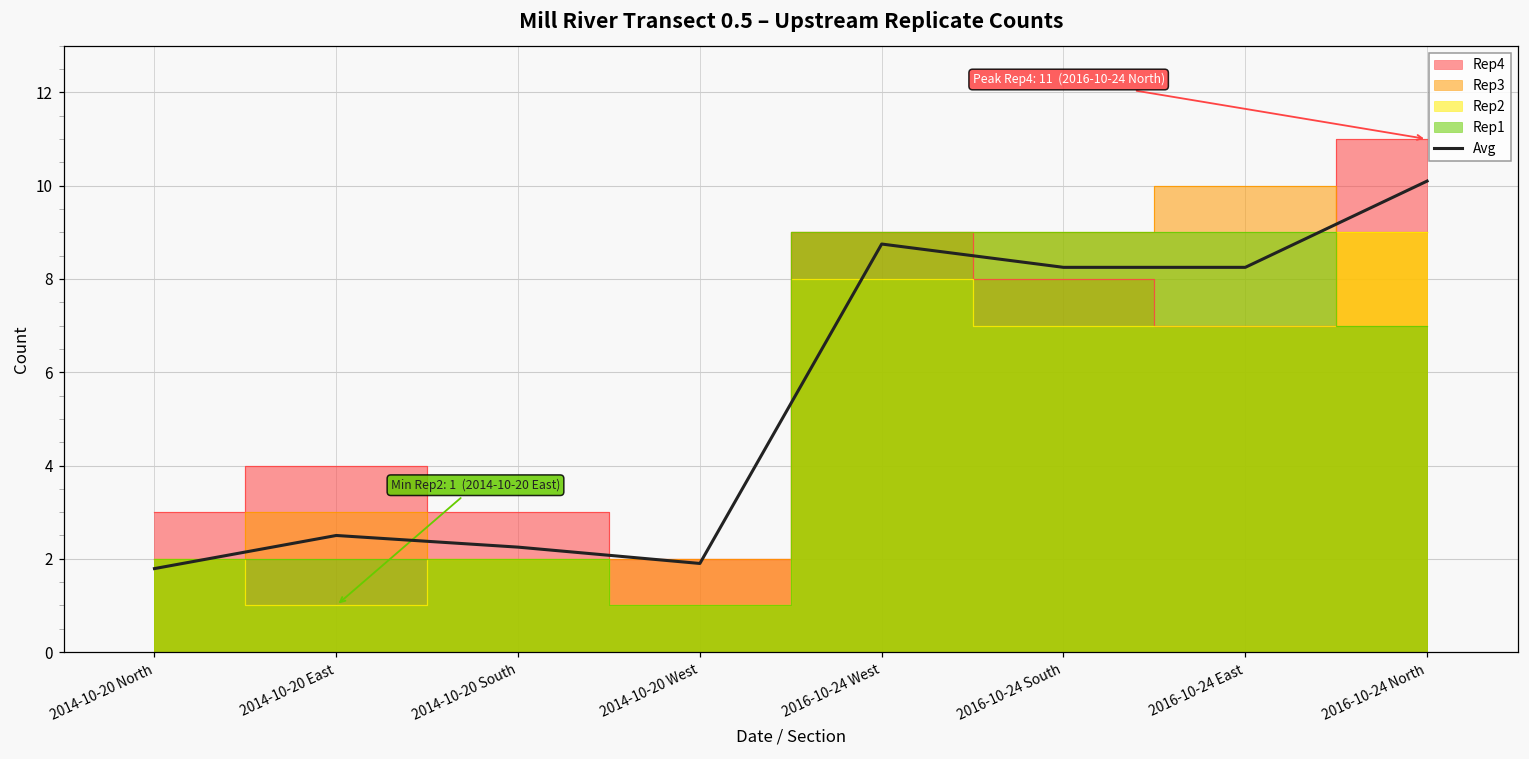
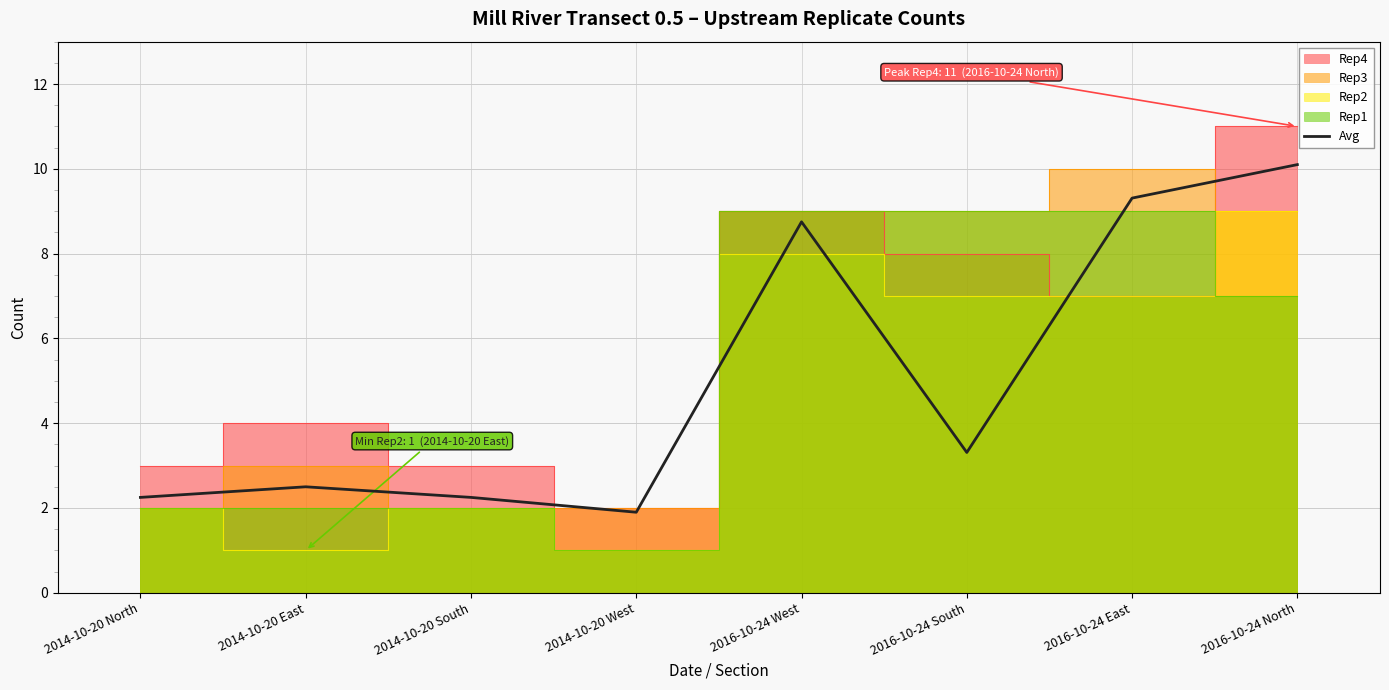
  {
    "Avg": {
-     "2014-10-20 North": 1.8,
+     "2014-10-20 North": 2.3,
      "2014-10-20 East": 2.5,
      "2014-10-20 West": 1.9,
      "2016-10-24 West": 8.8,
-     "2016-10-24 South": 8.3,
-     "2016-10-24 East": 8.3,
+     "2016-10-24 South": 3.3,
+     "2016-10-24 East": 9.3,
      "2016-10-24 North": 10.1
    }
  }
